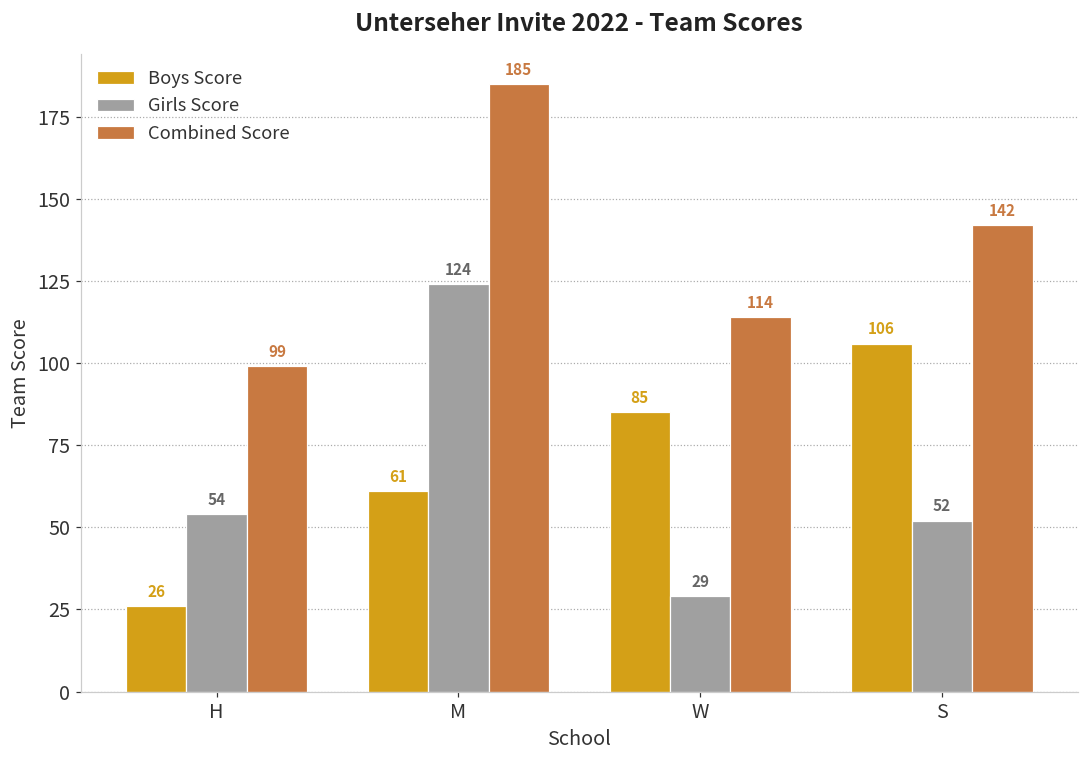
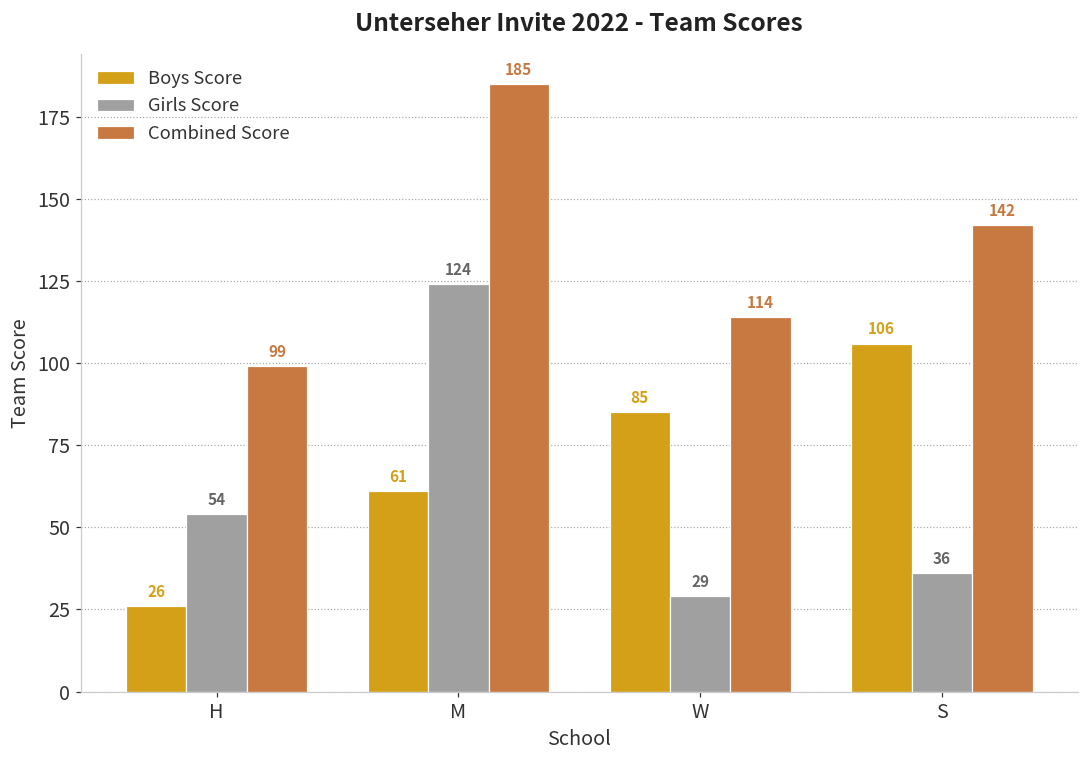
  {
    "Girls Score": {
      "H": 54,
      "M": 124,
      "W": 29,
-     "S": 52
+     "S": 36
    }
  }
